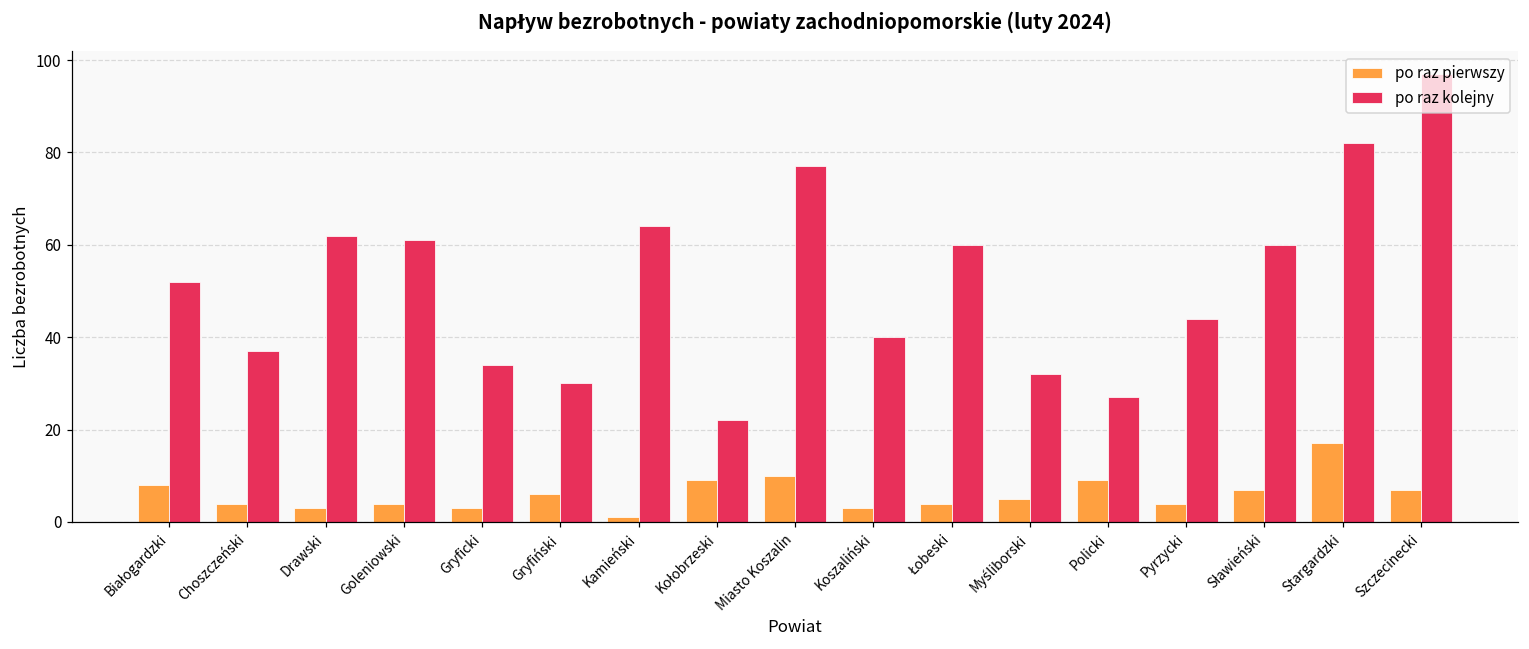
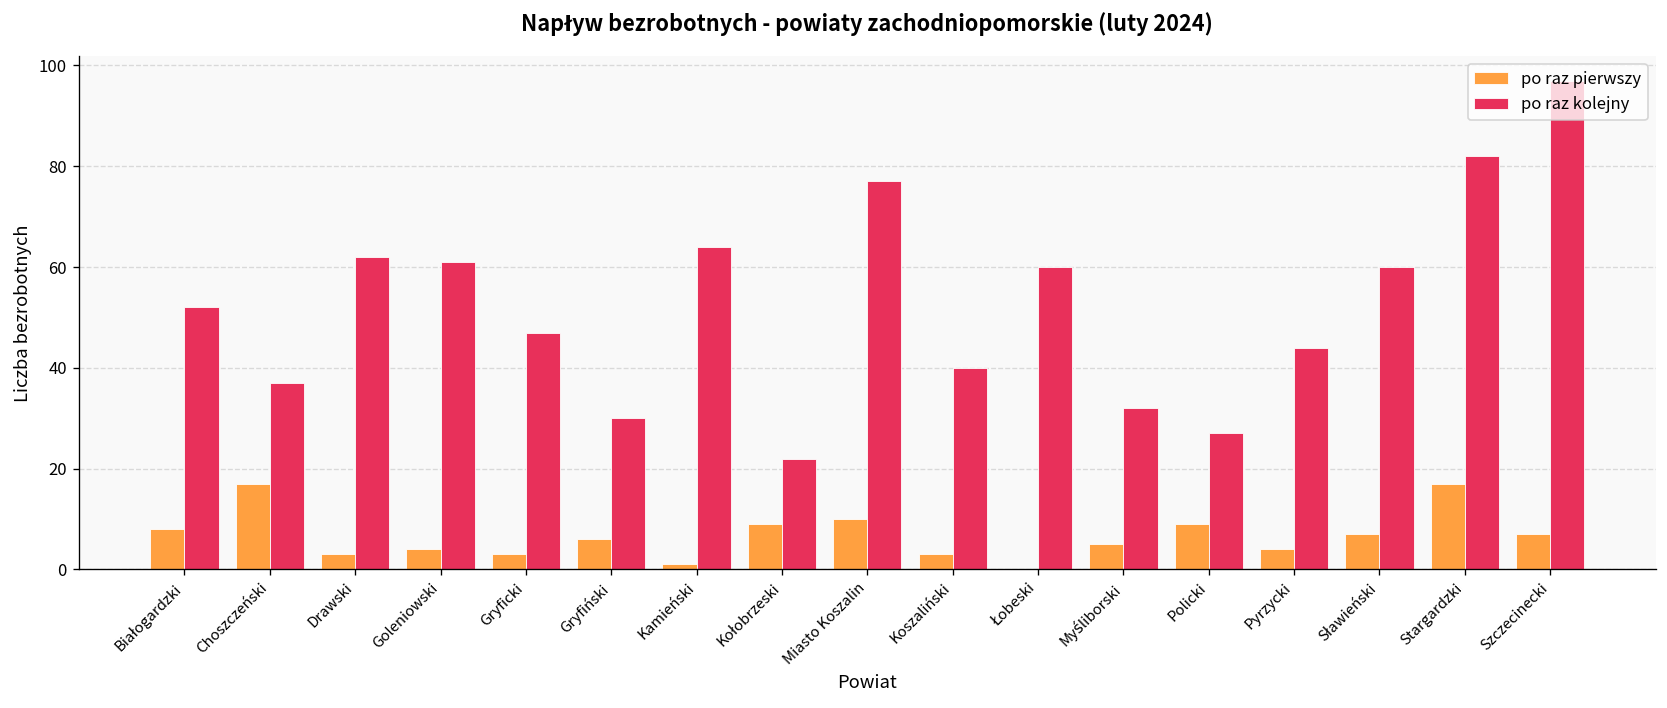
  {
    "po raz pierwszy": {
      "Białogardzki": 8,
-     "Choszczeński": 4,
+     "Choszczeński": 17,
      "Drawski": 3,
      "Goleniowski": 4,
      "Gryficki": 3,
      "Gryfiński": 6,
      "Kamieński": 1,
      "Kołobrzeski": 9,
      "Miasto Koszalin": 10,
      "Koszaliński": 3,
-     "Łobeski": 4,
+     "Łobeski": 0,
      "Myśliborski": 5,
      "Policki": 9,
      "Pyrzycki": 4,
      "Sławieński": 7,
      "Stargardzki": 17,
      "Szczecinecki": 7
    },
    "po raz kolejny": {
      "Białogardzki": 52,
      "Choszczeński": 37,
      "Drawski": 62,
      "Goleniowski": 61,
-     "Gryficki": 34,
+     "Gryficki": 47,
      "Gryfiński": 30,
      "Kamieński": 64,
      "Kołobrzeski": 22,
      "Miasto Koszalin": 77,
      "Koszaliński": 40,
      "Łobeski": 60,
      "Myśliborski": 32,
      "Policki": 27,
      "Pyrzycki": 44,
      "Sławieński": 60,
      "Stargardzki": 82
    }
  }
